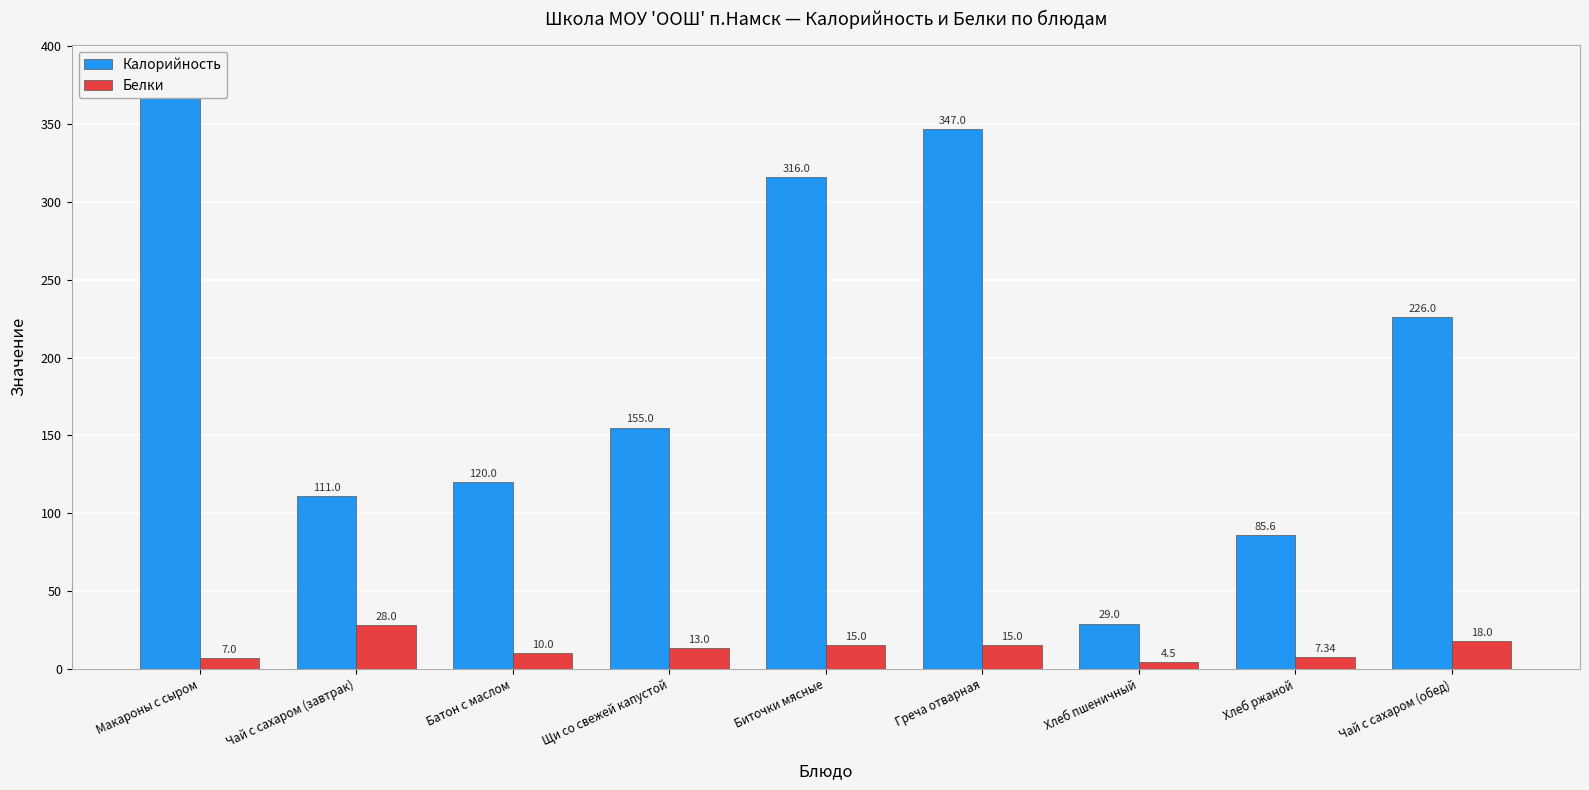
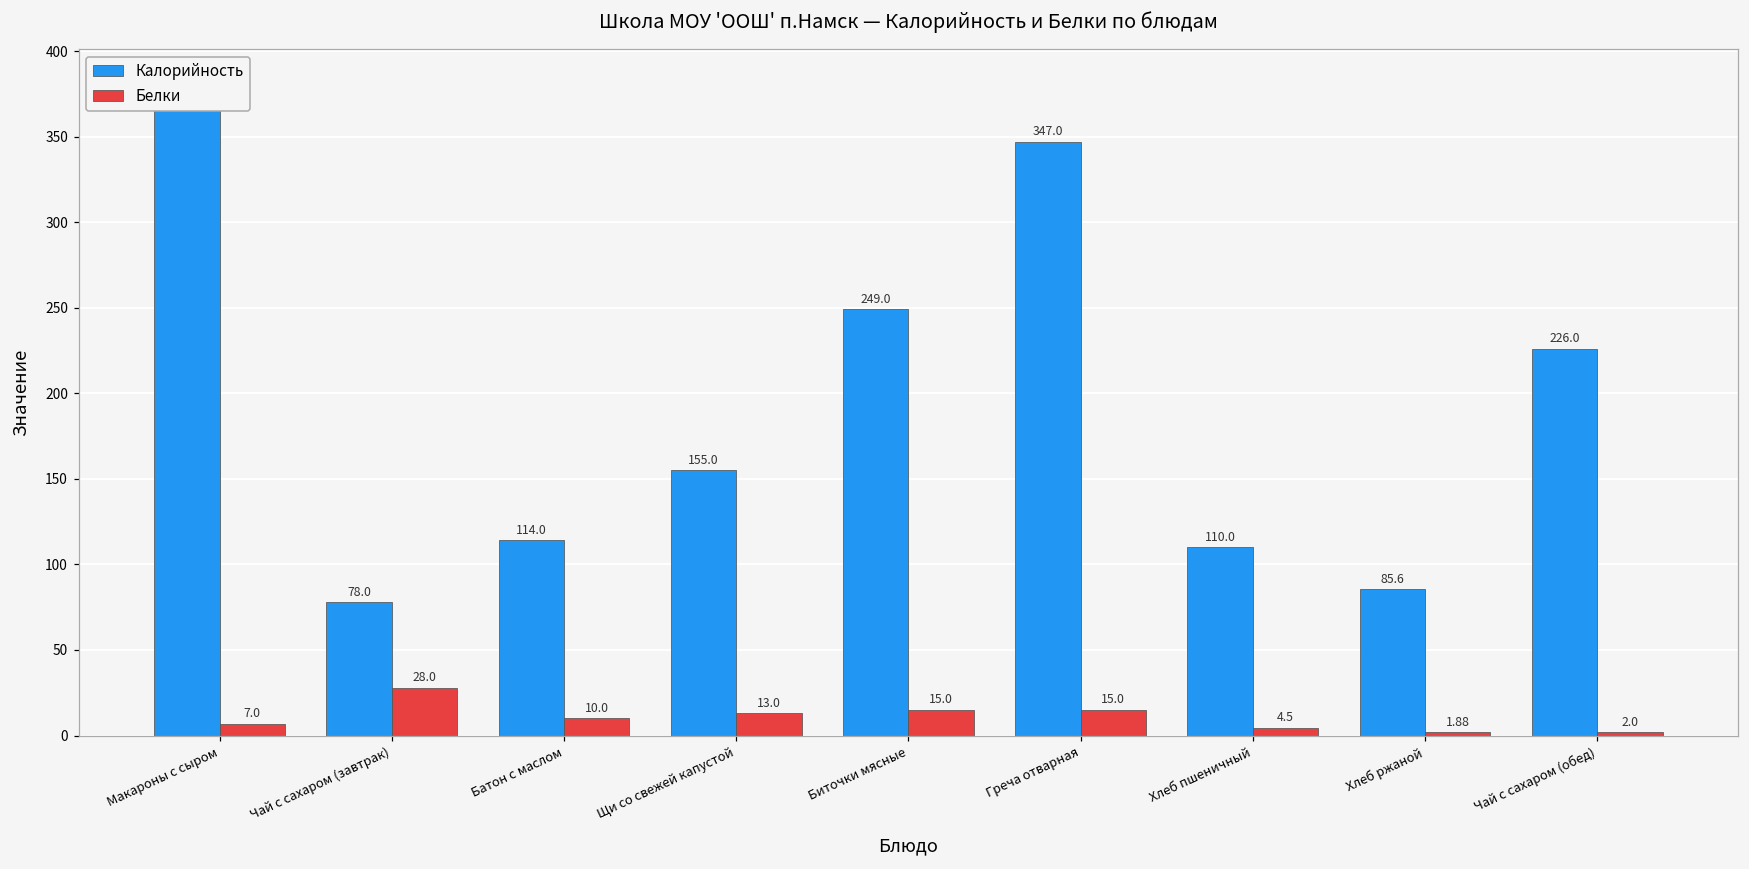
  {
    "Калорийность": {
-     "Чай с сахаром (завтрак)": 111.0,
-     "Батон с маслом": 120.0,
+     "Чай с сахаром (завтрак)": 78.0,
+     "Батон с маслом": 114.0,
      "Щи со свежей капустой": 155.0,
-     "Биточки мясные": 316.0,
+     "Биточки мясные": 249.0,
      "Греча отварная": 347.0,
-     "Хлеб пшеничный": 29.0,
+     "Хлеб пшеничный": 110.0,
      "Хлеб ржаной": 85.6,
      "Чай с сахаром (обед)": 226.0
    },
    "Белки": {
      "Макароны с сыром": 7.0,
      "Чай с сахаром (завтрак)": 28.0,
      "Батон с маслом": 10.0,
      "Щи со свежей капустой": 13.0,
      "Биточки мясные": 15.0,
      "Греча отварная": 15.0,
      "Хлеб пшеничный": 4.5,
-     "Хлеб ржаной": 7.34,
-     "Чай с сахаром (обед)": 18.0
+     "Хлеб ржаной": 1.88,
+     "Чай с сахаром (обед)": 2.0
    }
  }
